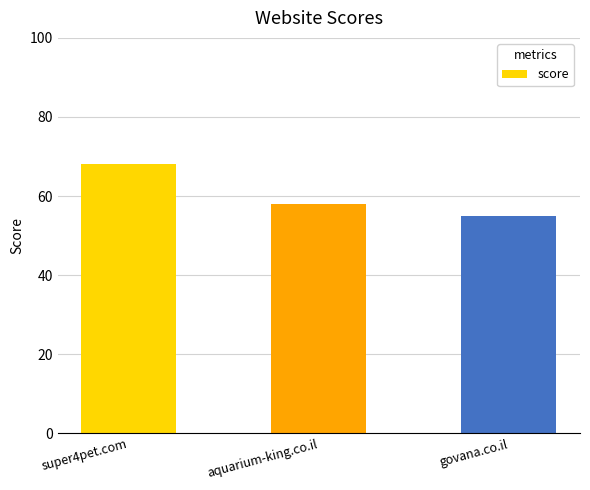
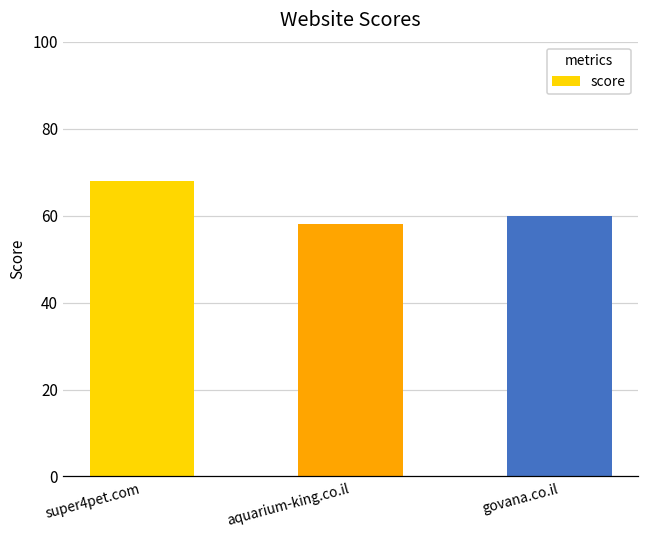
  {
    "super4pet.com": 68,
    "aquarium-king.co.il": 58,
-   "govana.co.il": 55
+   "govana.co.il": 60
  }
